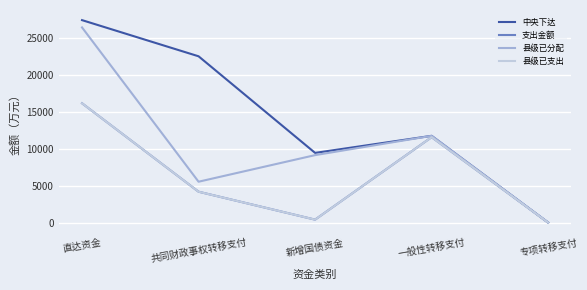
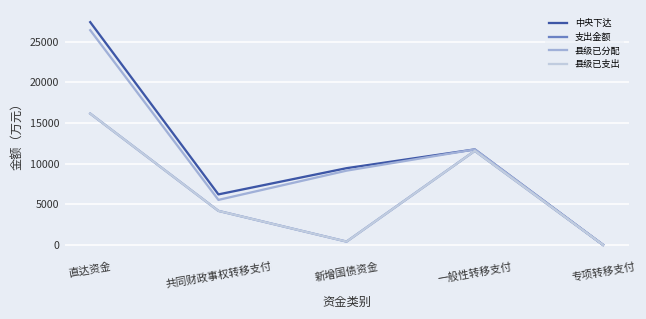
  {
    "中央下达": {
      "直达资金": 27000,
-     "共同财政事权转移支付": 22000
+     "共同财政事权转移支付": 6000
    }
  }
